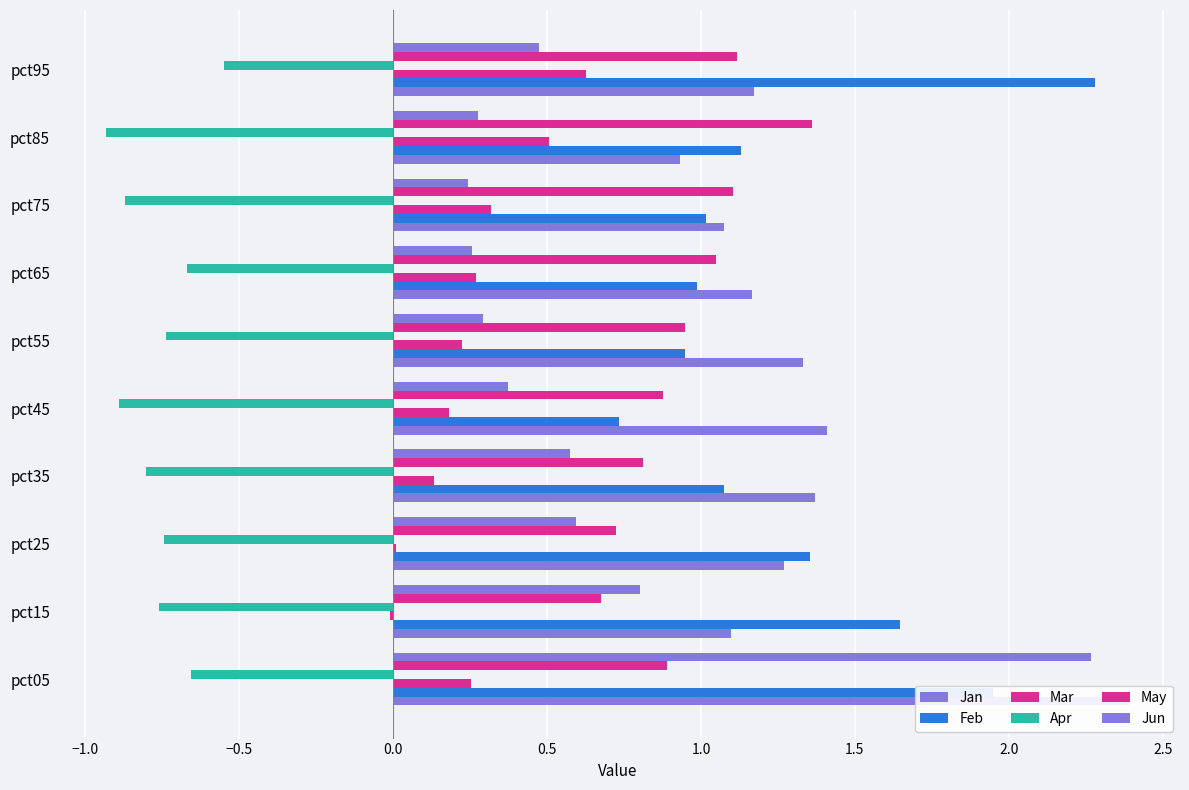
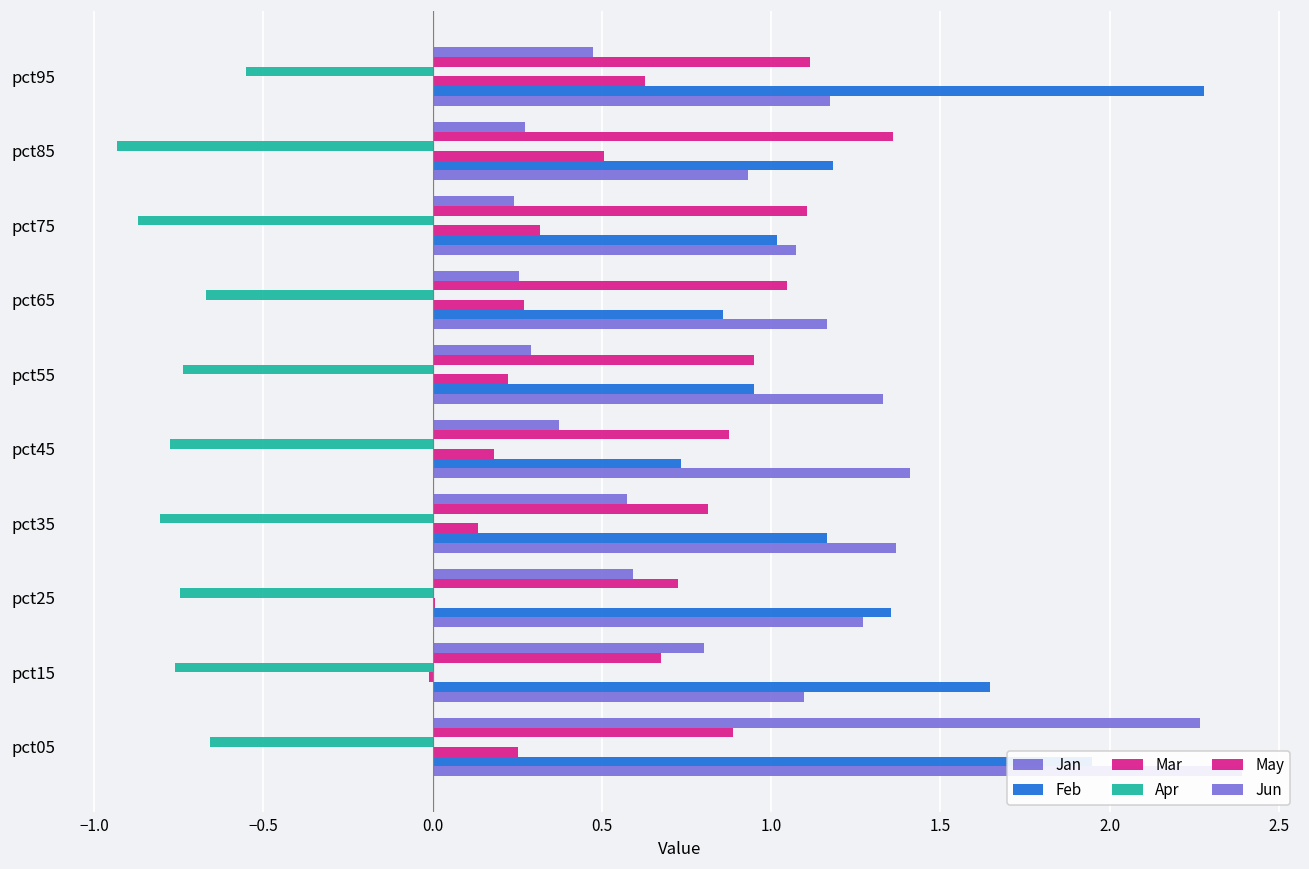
  {
    "Feb": {
      "pct95": 2.28,
-     "pct85": 1.13,
+     "pct85": 1.18,
      "pct75": 1.02,
-     "pct65": 0.99,
+     "pct65": 0.86,
      "pct55": 0.95,
      "pct45": 0.73,
-     "pct35": 1.08,
+     "pct35": 1.16,
      "pct25": 1.36,
      "pct15": 1.65
    },
    "Apr": {
      "pct95": -0.55,
      "pct85": -0.93,
      "pct75": -0.87,
      "pct65": -0.67,
      "pct55": -0.74,
-     "pct45": -0.89,
+     "pct45": -0.78,
      "pct35": -0.80,
      "pct25": -0.75,
      "pct15": -0.76,
      "pct05": -0.66
    }
  }
